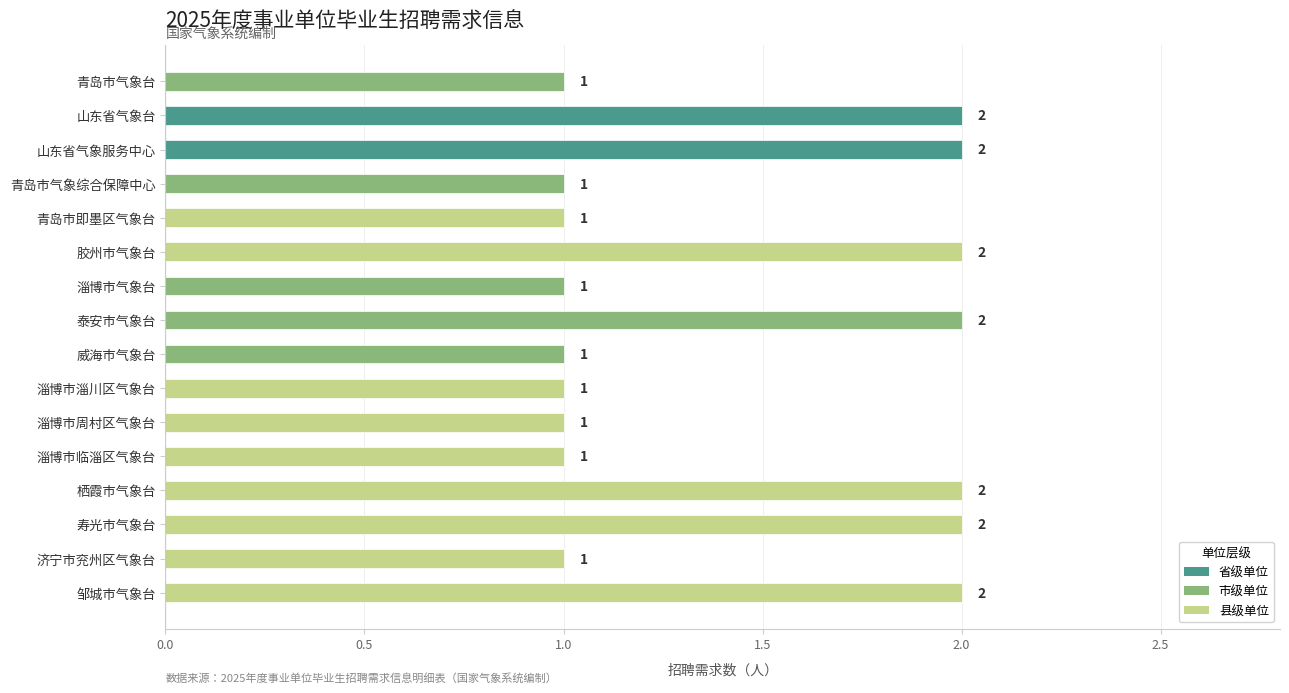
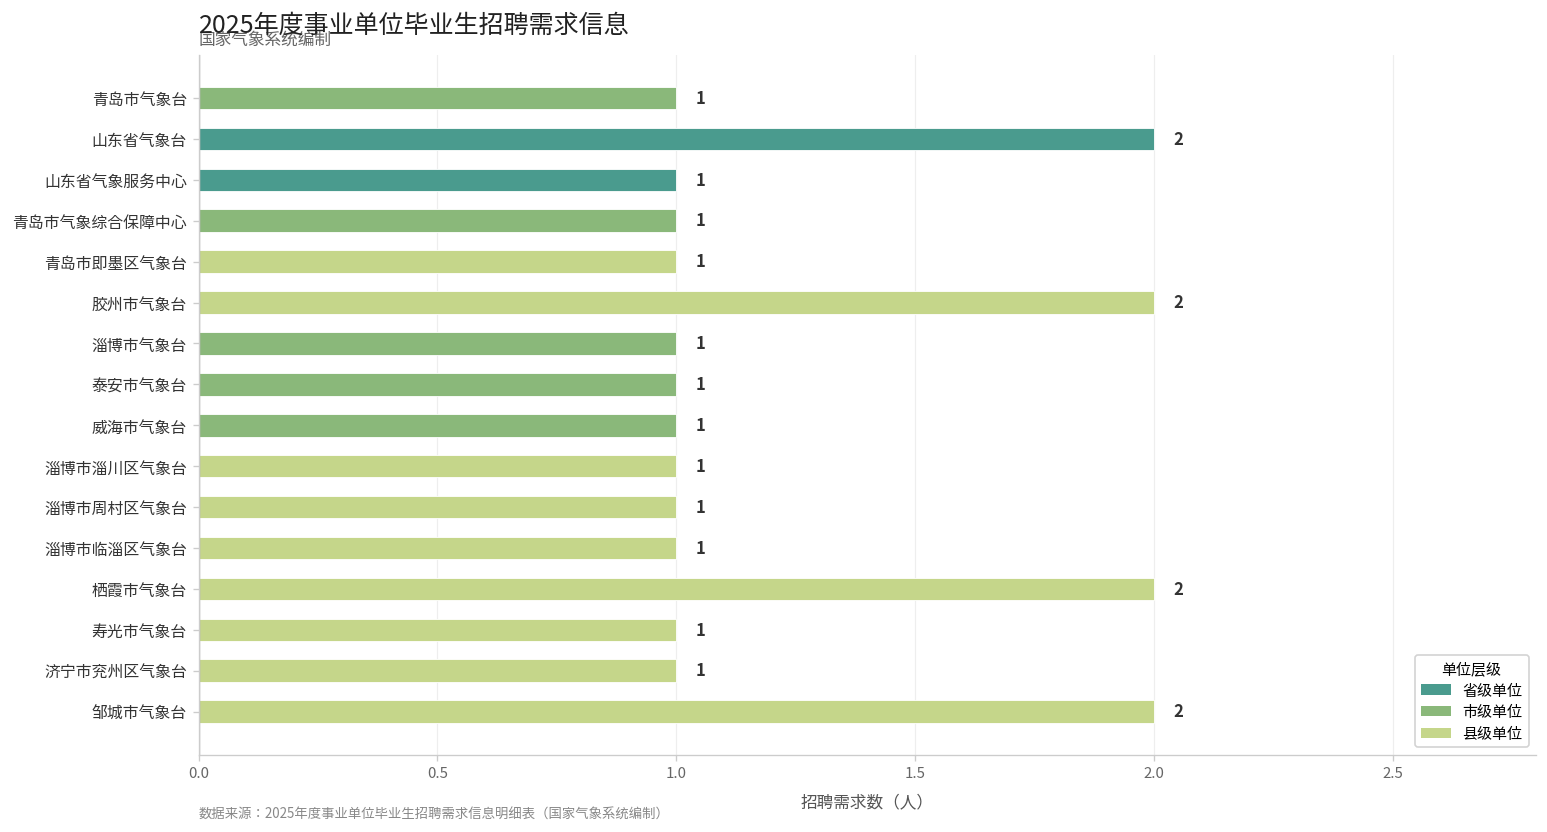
  {
    "青岛市气象台": 1,
    "山东省气象台": 2,
-   "山东省气象服务中心": 2,
+   "山东省气象服务中心": 1,
    "青岛市气象综合保障中心": 1,
    "青岛市即墨区气象台": 1,
    "胶州市气象台": 2,
    "淄博市气象台": 1,
-   "泰安市气象台": 2,
+   "泰安市气象台": 1,
    "威海市气象台": 1,
    "淄博市淄川区气象台": 1,
    "淄博市周村区气象台": 1,
    "淄博市临淄区气象台": 1,
    "栖霞市气象台": 2,
-   "寿光市气象台": 2,
+   "寿光市气象台": 1,
    "济宁市兖州区气象台": 1,
    "邹城市气象台": 2
  }
